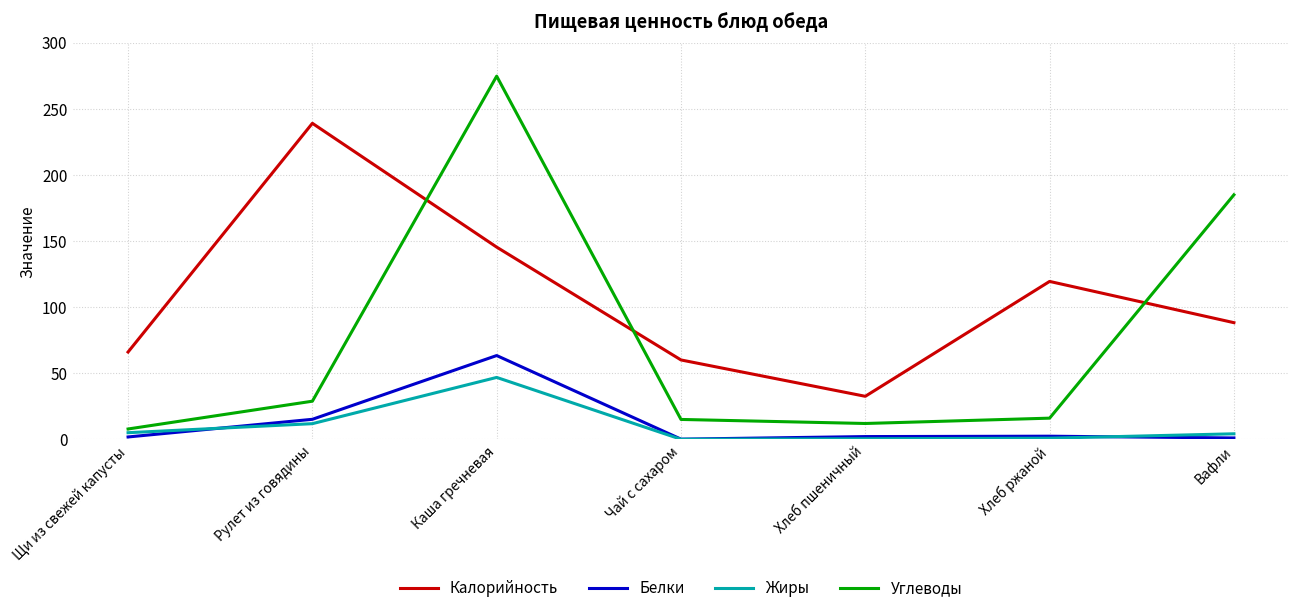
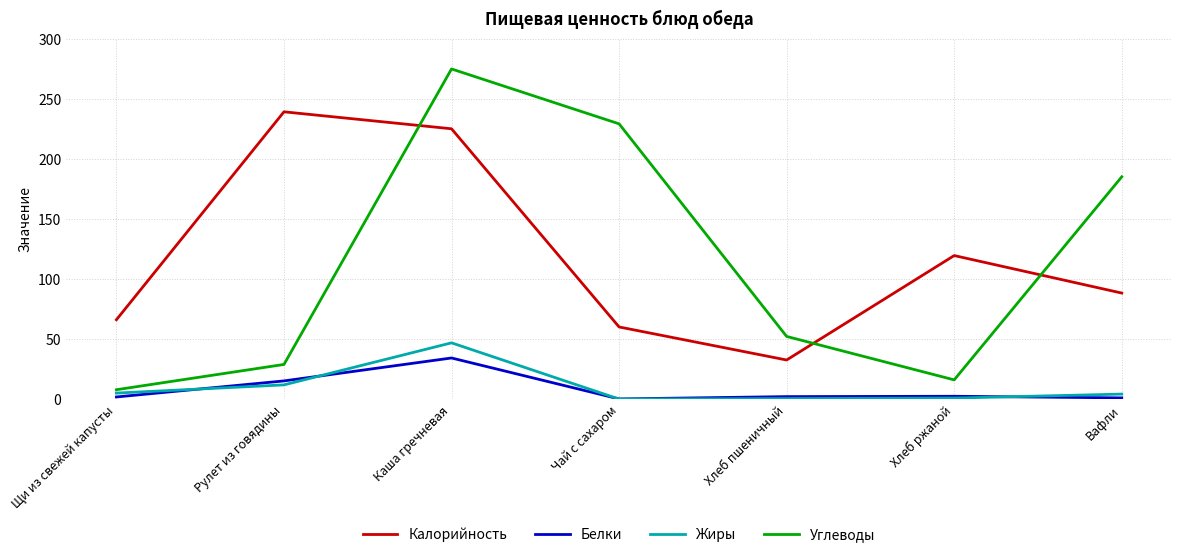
  {
    "Калорийность": {
      "Щи из свежей капусты": 66,
      "Рулет из говядины": 239,
-     "Каша гречневая": 145,
+     "Каша гречневая": 225,
      "Чай с сахаром": 60,
      "Хлеб пшеничный": 33,
      "Хлеб ржаной": 119,
      "Вафли": 88
    },
    "Белки": {
      "Щи из свежей капусты": 2,
      "Рулет из говядины": 15,
-     "Каша гречневая": 63,
+     "Каша гречневая": 34,
      "Вафли": 1
    },
    "Жиры": {
      "Щи из свежей капусты": 5,
      "Рулет из говядины": 12,
      "Каша гречневая": 47,
      "Вафли": 4
    },
    "Углеводы": {
      "Щи из свежей капусты": 8,
      "Рулет из говядины": 29,
      "Каша гречневая": 275,
-     "Чай с сахаром": 15,
-     "Хлеб пшеничный": 12,
+     "Чай с сахаром": 229,
+     "Хлеб пшеничный": 52,
      "Хлеб ржаной": 16,
      "Вафли": 185
    }
  }
